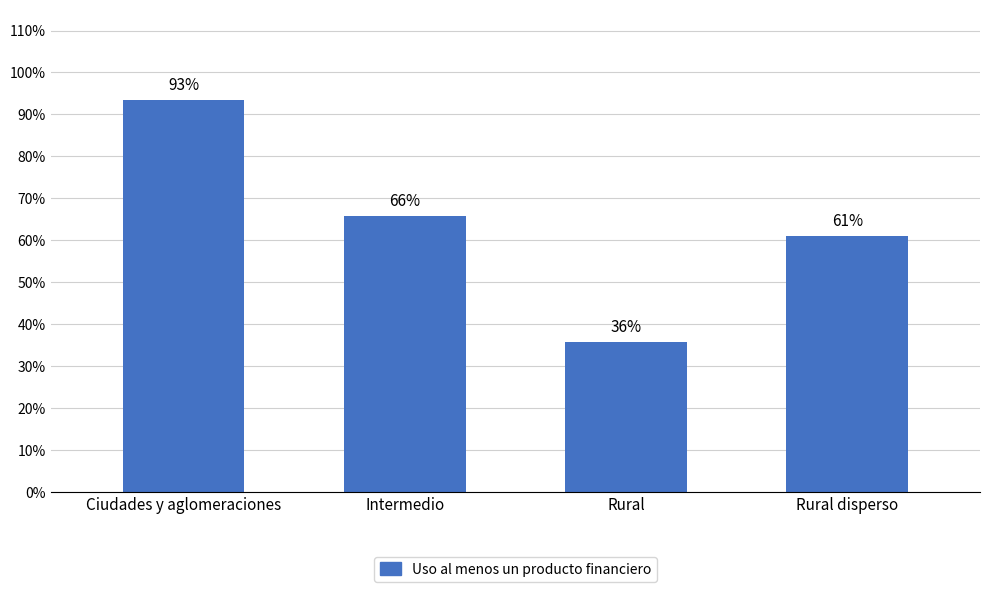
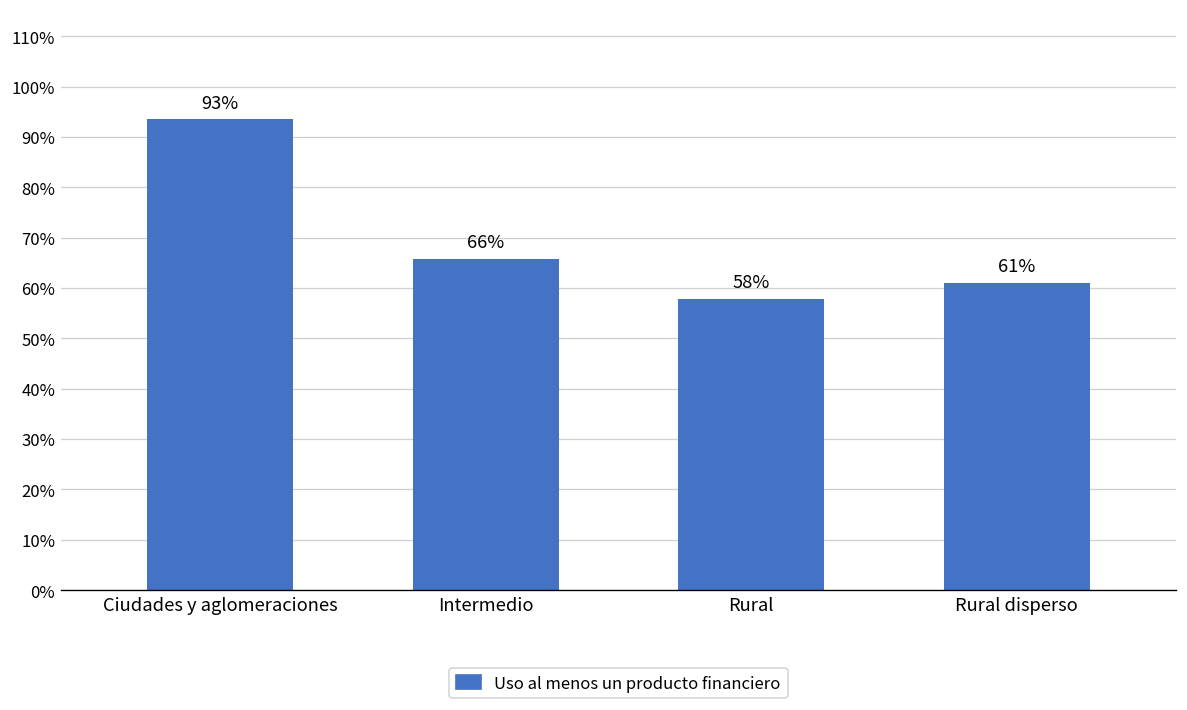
  {
    "Ciudades y aglomeraciones": "93%",
    "Intermedio": "66%",
-   "Rural": "36%",
+   "Rural": "58%",
    "Rural disperso": "61%"
  }
